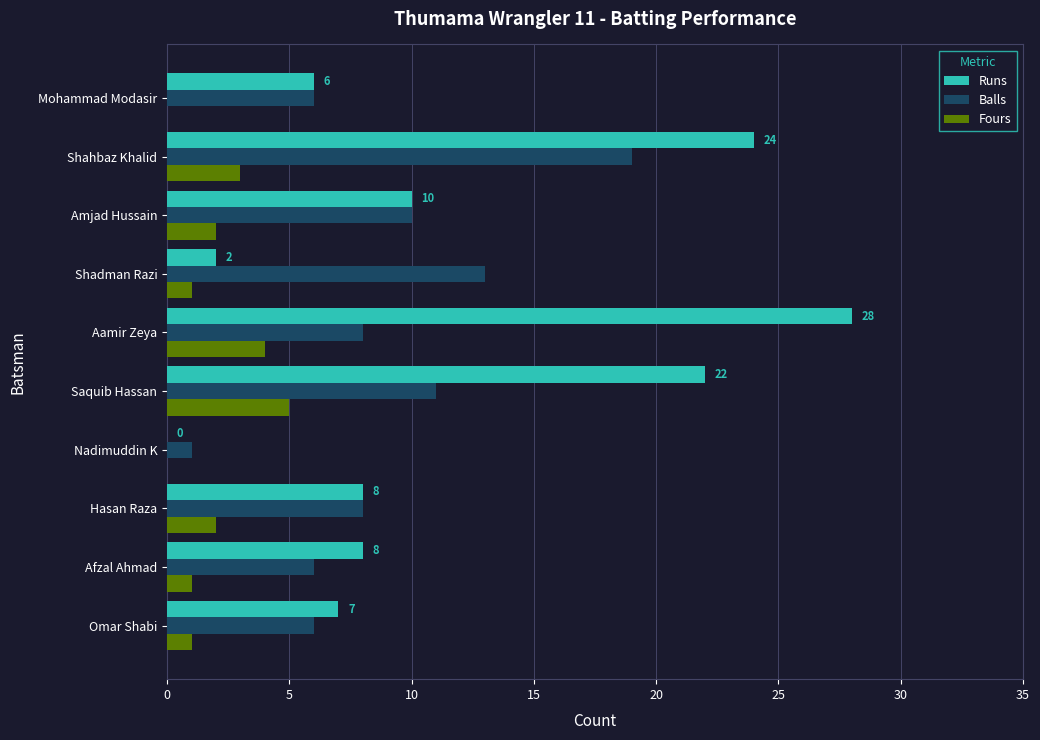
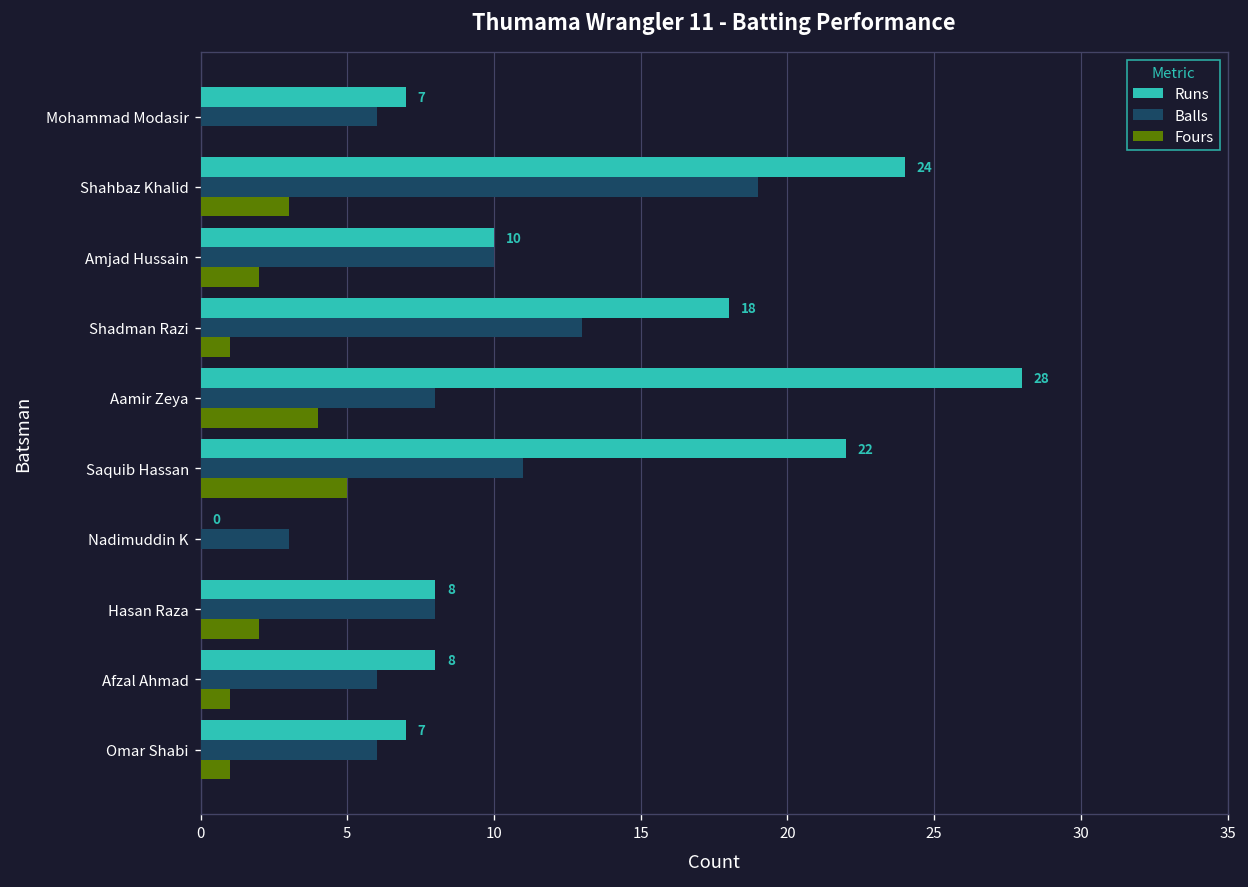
  {
    "Runs": {
-     "Mohammad Modasir": 6,
+     "Mohammad Modasir": 7,
      "Shahbaz Khalid": 24,
      "Amjad Hussain": 10,
-     "Shadman Razi": 2,
+     "Shadman Razi": 18,
      "Aamir Zeya": 28,
      "Saquib Hassan": 22,
      "Nadimuddin K": 0,
      "Hasan Raza": 8,
      "Afzal Ahmad": 8,
      "Omar Shabi": 7
    },
    "Balls": {
      "Shahbaz Khalid": 19,
      "Shadman Razi": 13,
      "Aamir Zeya": 8,
      "Saquib Hassan": 11,
-     "Nadimuddin K": 1,
+     "Nadimuddin K": 3,
      "Afzal Ahmad": 6,
      "Omar Shabi": 6
    },
    "Fours": {
      "Mohammad Modasir": 0,
      "Shahbaz Khalid": 3,
      "Shadman Razi": 1,
      "Aamir Zeya": 4,
      "Saquib Hassan": 5,
      "Hasan Raza": 2,
      "Afzal Ahmad": 1,
      "Omar Shabi": 1
    }
  }
